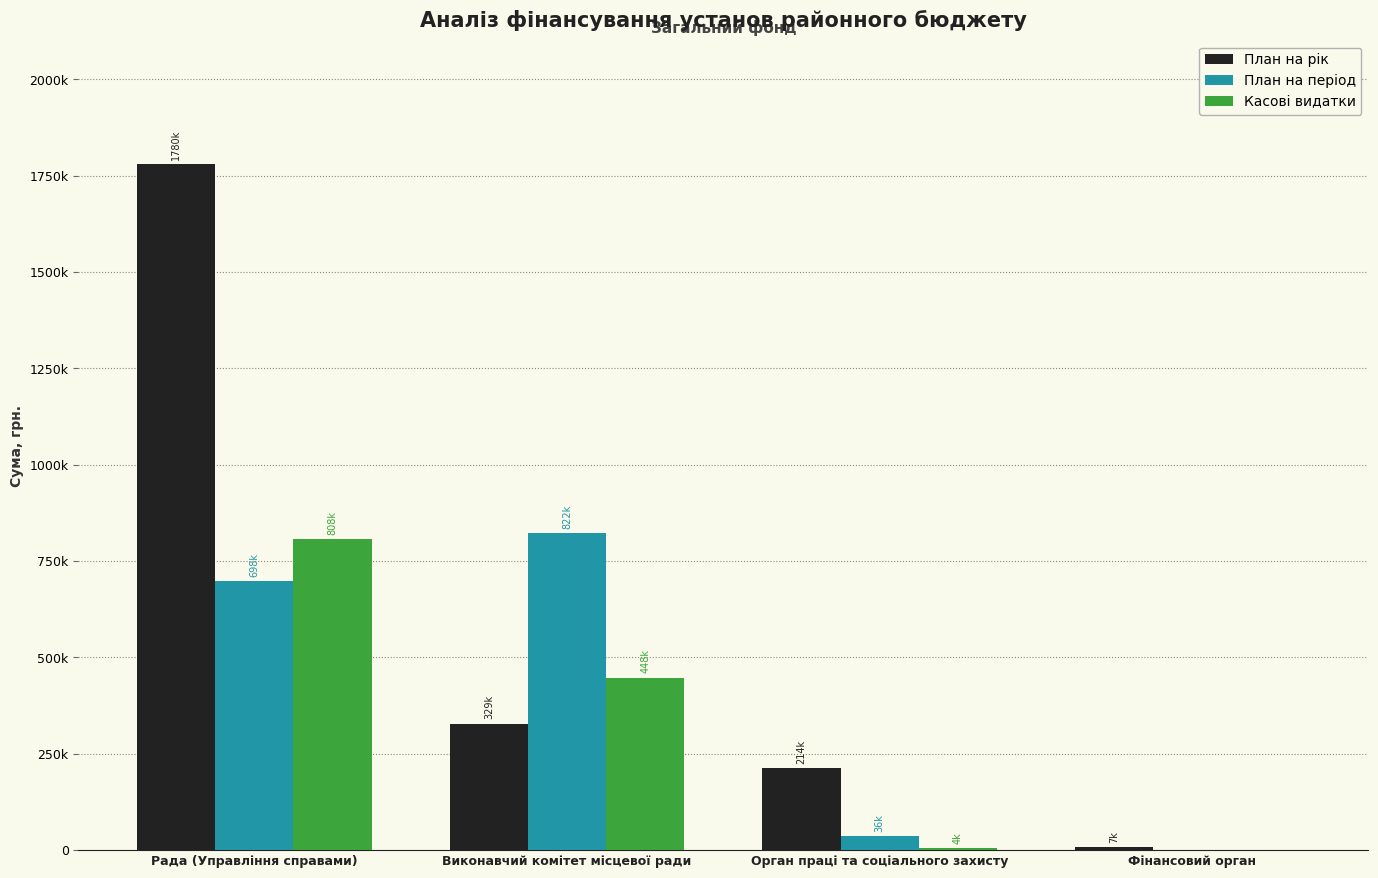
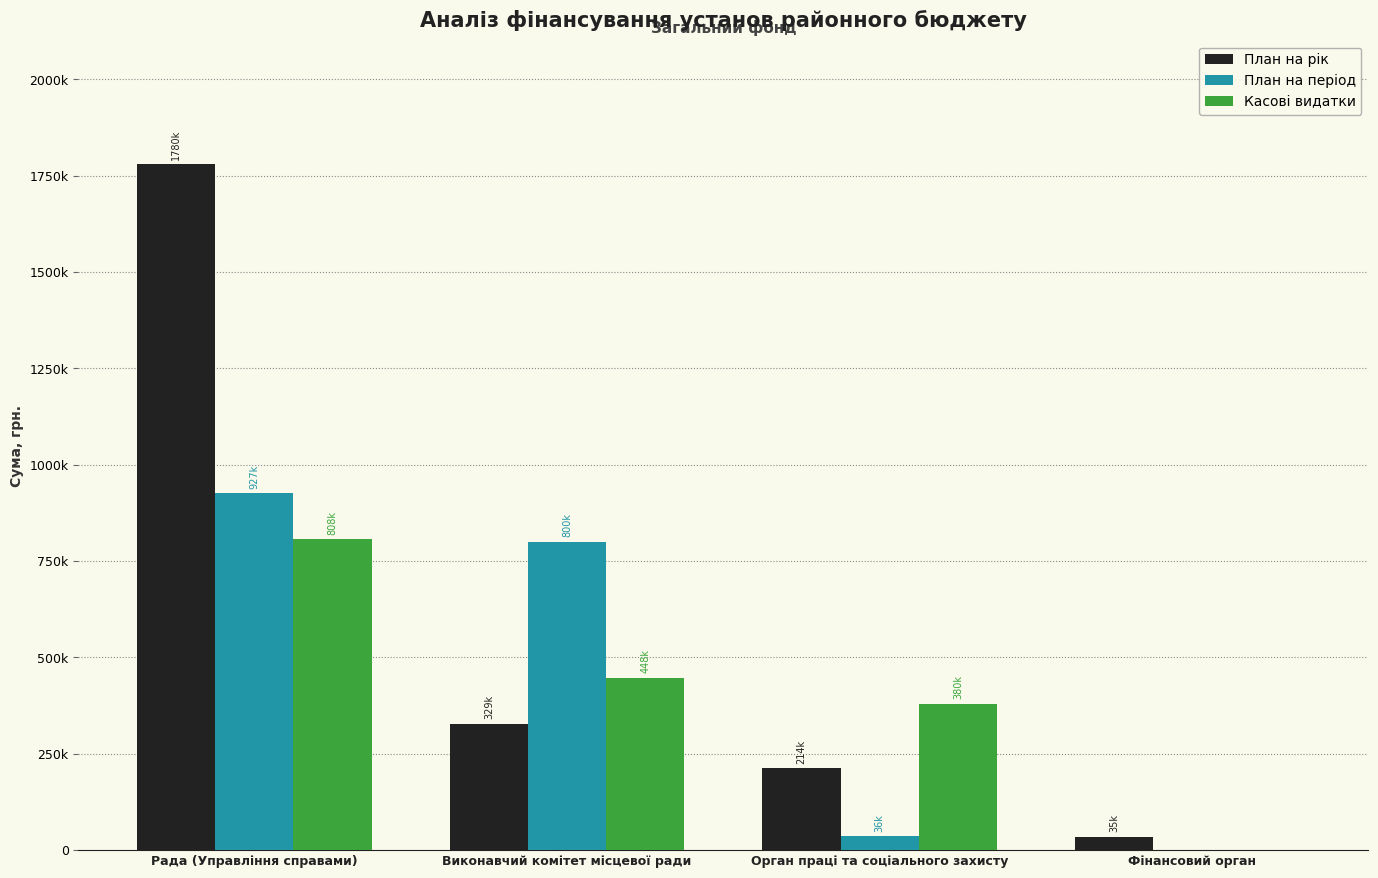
  {
    "План на рік": {
      "Рада (Управління справами)": "1780k",
      "Виконавчий комітет місцевої ради": "329k",
      "Орган праці та соціального захисту": "214k",
-     "Фінансовий орган": "7k"
+     "Фінансовий орган": "35k"
    },
    "План на період": {
-     "Рада (Управління справами)": "698k",
-     "Виконавчий комітет місцевої ради": "822k",
+     "Рада (Управління справами)": "927k",
+     "Виконавчий комітет місцевої ради": "800k",
      "Орган праці та соціального захисту": "36k"
    },
    "Касові видатки": {
      "Рада (Управління справами)": "808k",
      "Виконавчий комітет місцевої ради": "448k",
-     "Орган праці та соціального захисту": "4k"
+     "Орган праці та соціального захисту": "380k"
    }
  }
